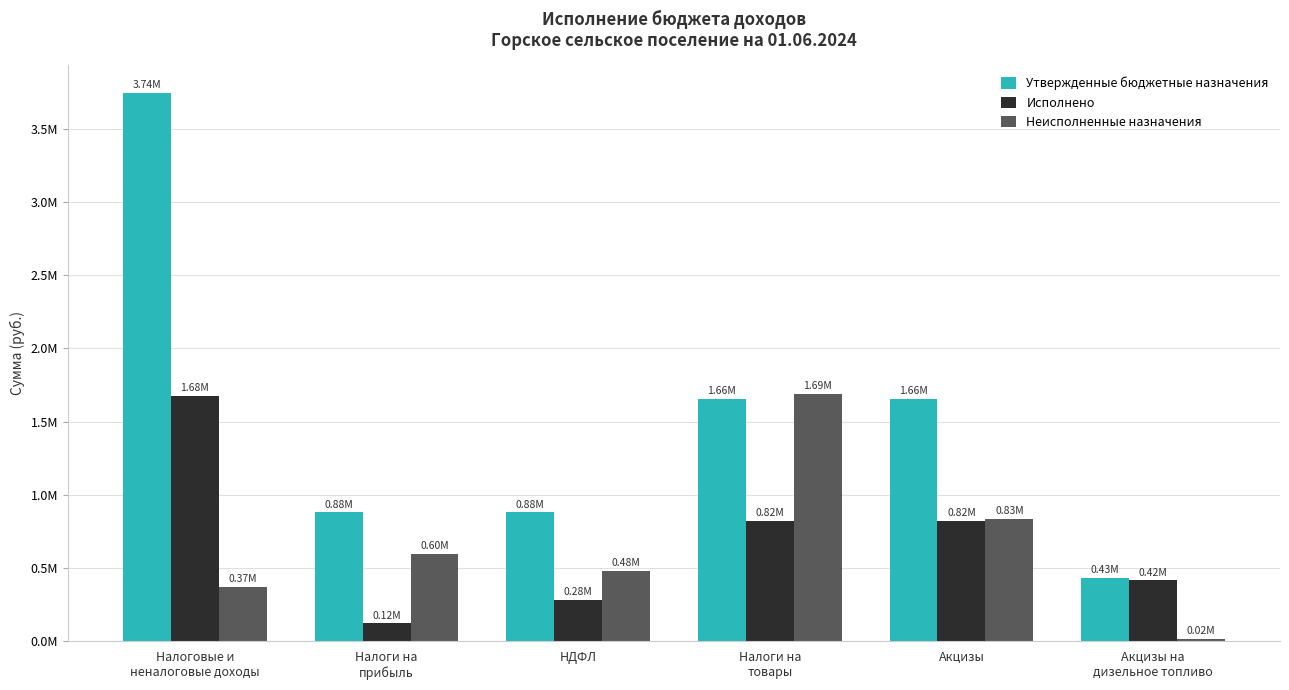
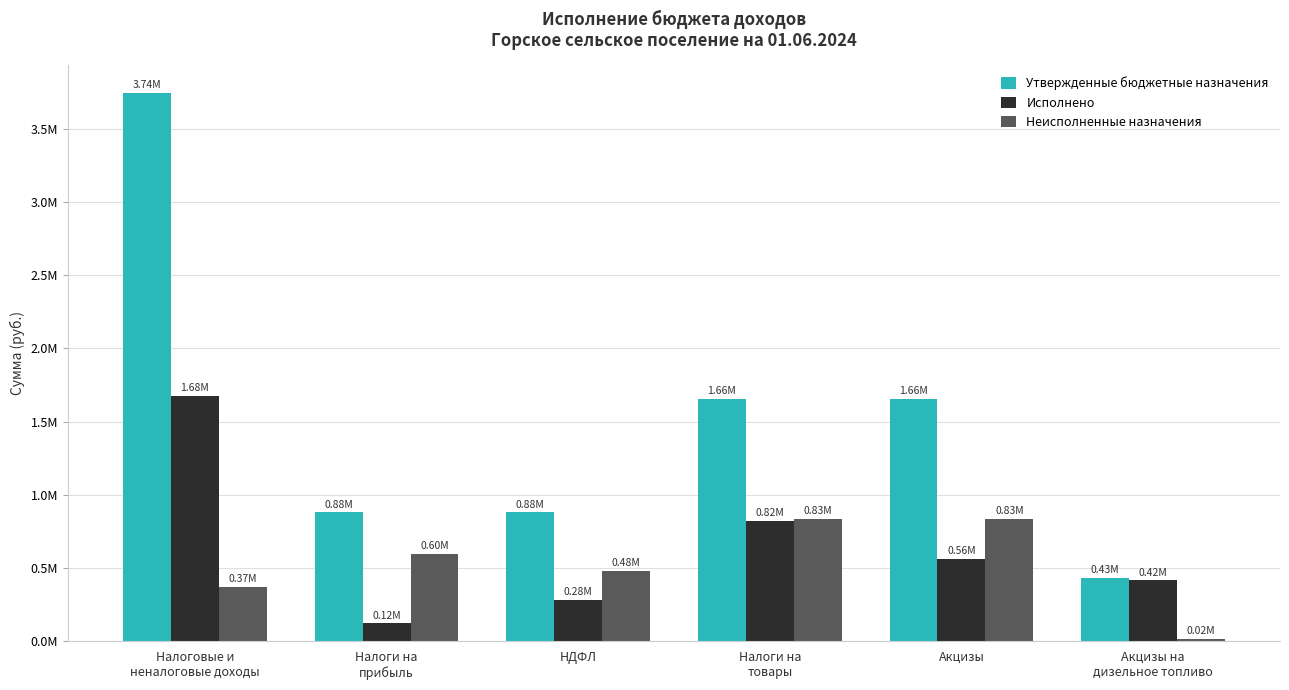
  {
    "Утвержденные бюджетные назначения": {
      "Налоговые и неналоговые доходы": "3.74M",
      "Налоги на прибыль": "0.88M",
      "НДФЛ": "0.88M",
      "Налоги на товары": "1.66M",
      "Акцизы": "1.66M",
      "Акцизы на дизельное топливо": "0.43M"
    },
    "Исполнено": {
      "Налоговые и неналоговые доходы": "1.68M",
      "Налоги на прибыль": "0.12M",
      "НДФЛ": "0.28M",
      "Налоги на товары": "0.82M",
-     "Акцизы": "0.82M",
+     "Акцизы": "0.56M",
      "Акцизы на дизельное топливо": "0.42M"
    },
    "Неисполненные назначения": {
      "Налоговые и неналоговые доходы": "0.37M",
      "Налоги на прибыль": "0.60M",
      "НДФЛ": "0.48M",
-     "Налоги на товары": "1.69M",
+     "Налоги на товары": "0.83M",
      "Акцизы": "0.83M",
      "Акцизы на дизельное топливо": "0.02M"
    }
  }
